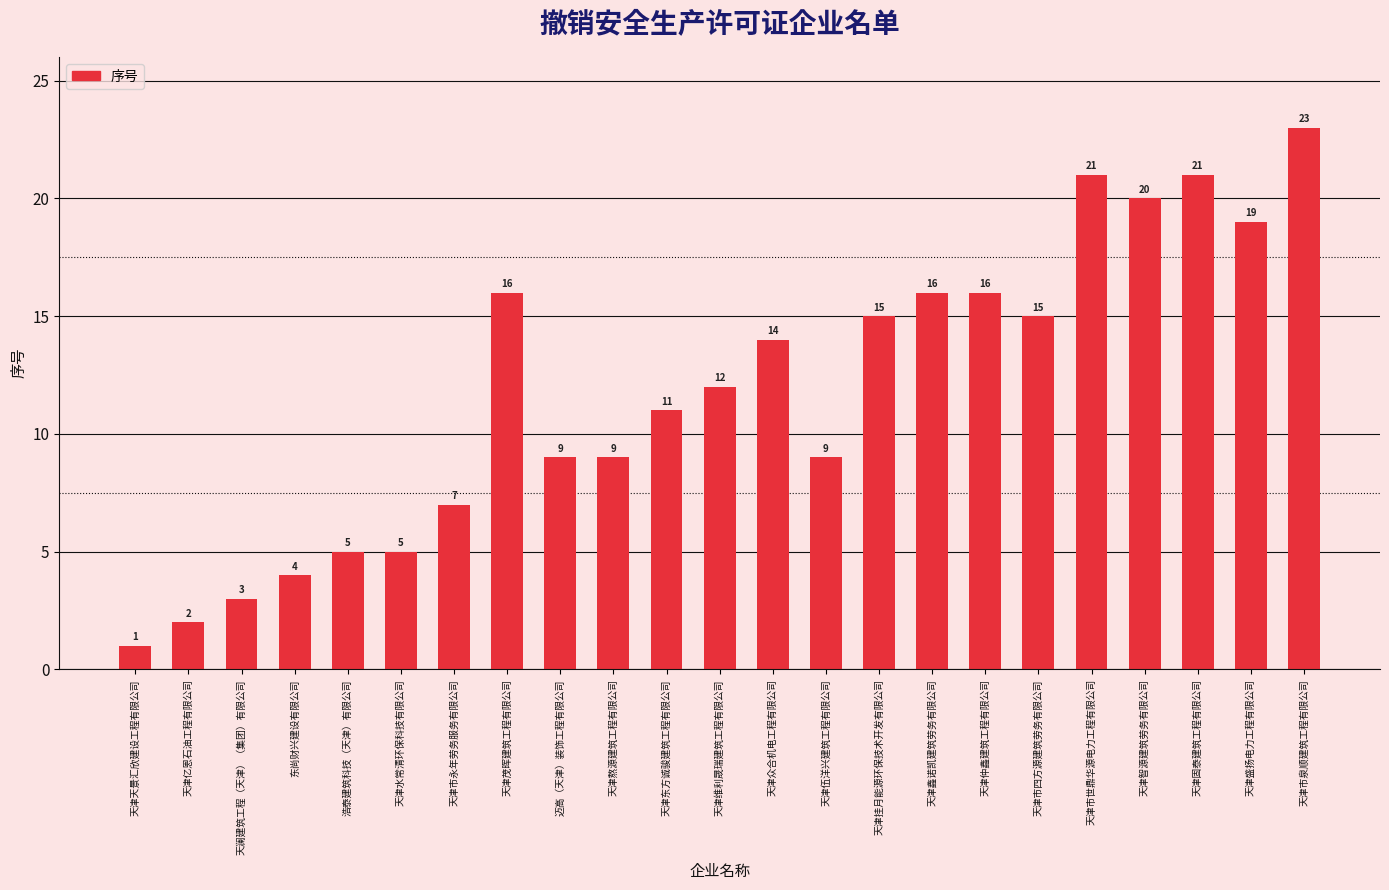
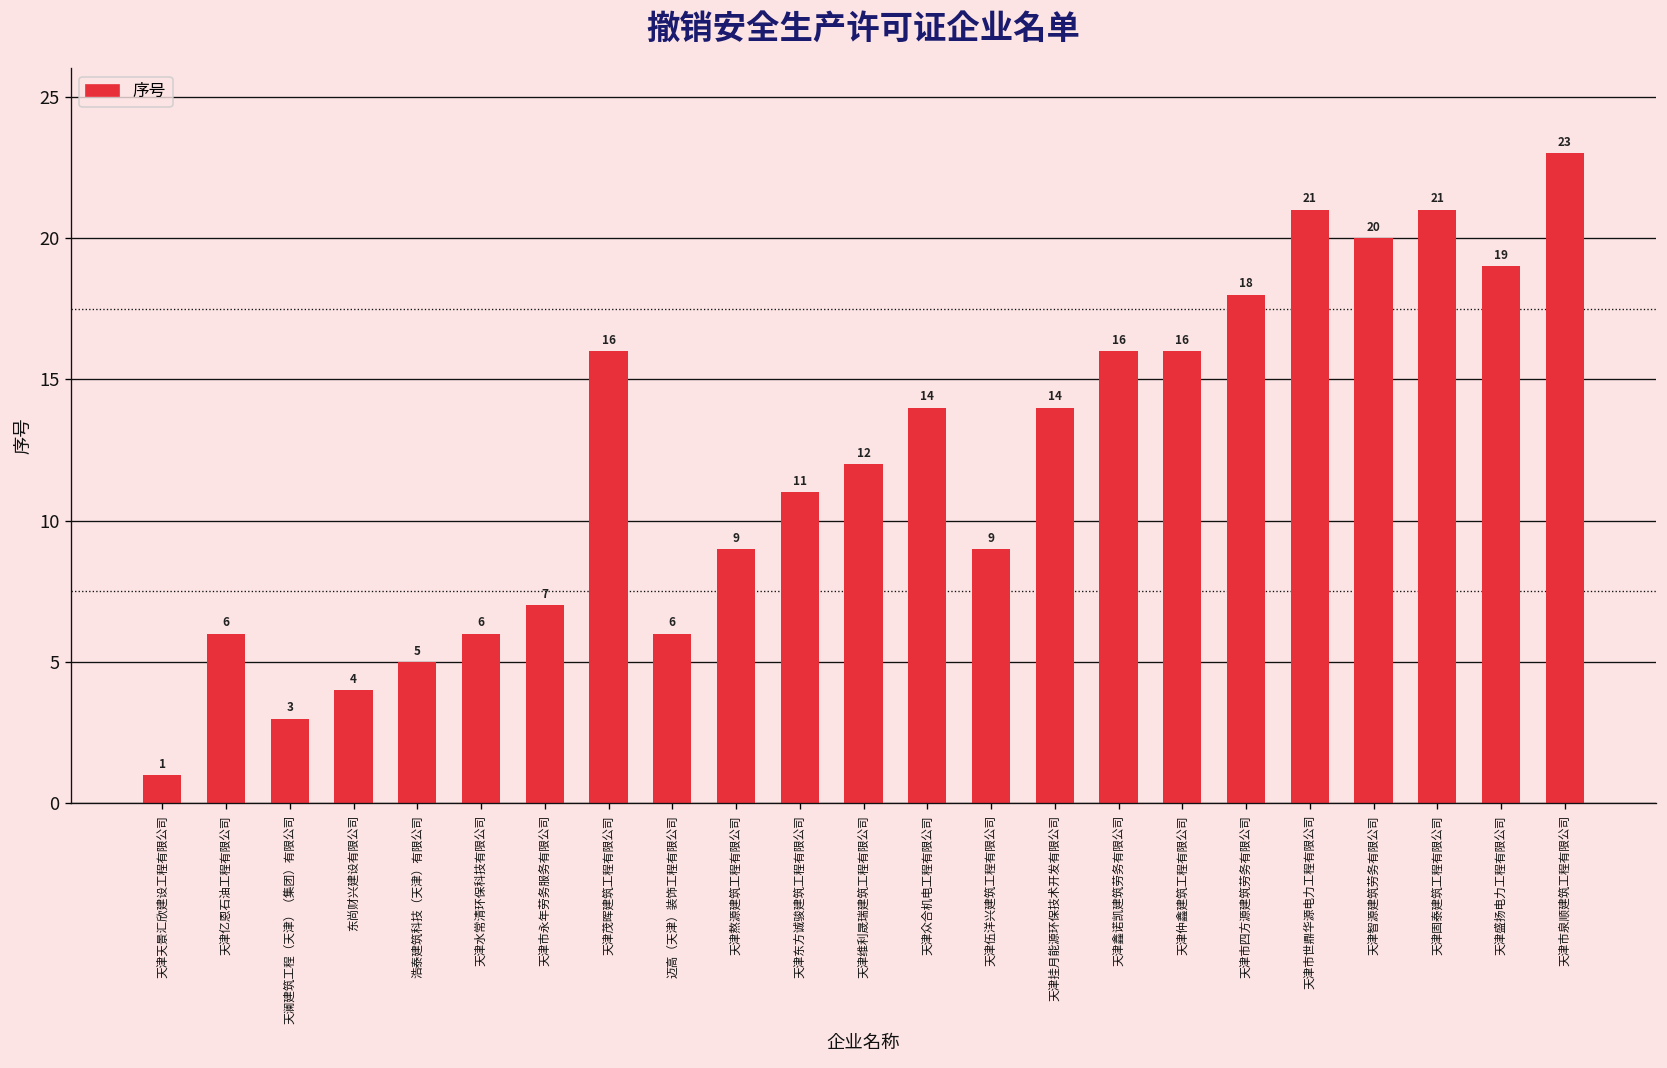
  {
    "天津天景汇欣建设工程有限公司": 1,
-   "天津亿恩石油工程有限公司": 2,
+   "天津亿恩石油工程有限公司": 6,
    "天澜建筑工程（天津）（集团）有限公司": 3,
    "东尚财兴建设有限公司": 4,
    "浩泰建筑科技（天津）有限公司": 5,
-   "天津水常清环保科技有限公司": 5,
+   "天津水常清环保科技有限公司": 6,
    "天津市永年劳务服务有限公司": 7,
    "天津茂晖建筑工程有限公司": 16,
-   "迈高（天津）装饰工程有限公司": 9,
+   "迈高（天津）装饰工程有限公司": 6,
    "天津熬源建筑工程有限公司": 9,
    "天津东方诚骏建筑工程有限公司": 11,
    "天津维利晟瑞建筑工程有限公司": 12,
    "天津众合机电工程有限公司": 14,
    "天津伍洋兴建筑工程有限公司": 9,
-   "天津挂月能源环保技术开发有限公司": 15,
+   "天津挂月能源环保技术开发有限公司": 14,
    "天津鑫诺凯建筑劳务有限公司": 16,
    "天津仲鑫建筑工程有限公司": 16,
-   "天津市四方源建筑劳务有限公司": 15,
+   "天津市四方源建筑劳务有限公司": 18,
    "天津市世鼎华源电力工程有限公司": 21,
    "天津智源建筑劳务有限公司": 20,
    "天津固泰建筑工程有限公司": 21,
    "天津盛扬电力工程有限公司": 19,
    "天津市泉顺建筑工程有限公司": 23
  }
